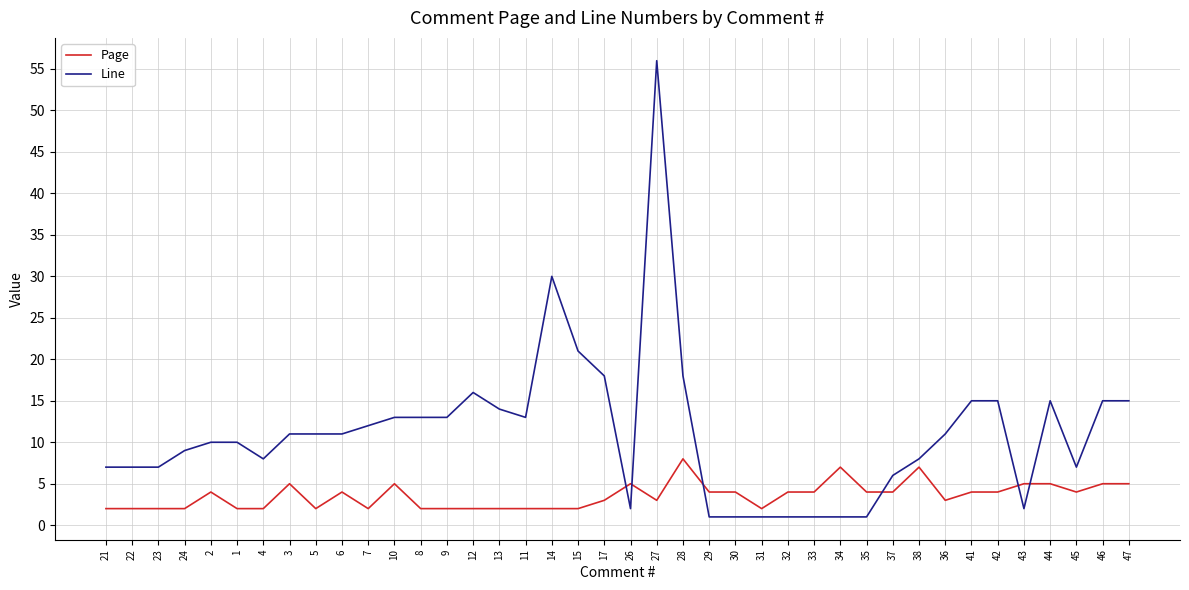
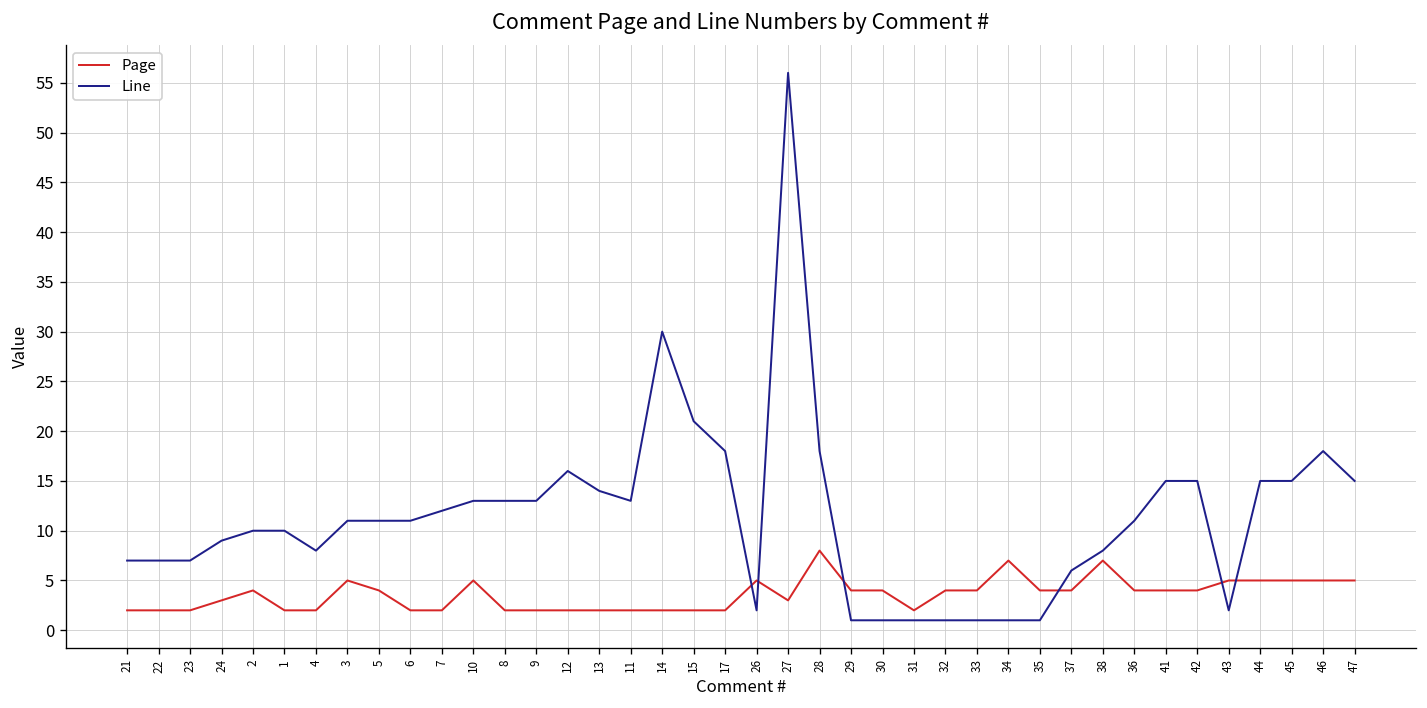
  {
    "Page": {
      "21": 2,
      "22": 2,
      "23": 2,
-     "24": 2,
+     "24": 3,
      "2": 4,
      "1": 2,
      "4": 2,
      "3": 5,
-     "5": 2,
-     "6": 4,
+     "5": 4,
+     "6": 2,
      "7": 2,
      "10": 5,
      "8": 2,
      "9": 2,
      "12": 2,
      "13": 2,
      "11": 2,
      "14": 2,
      "15": 2,
-     "17": 3,
+     "17": 2,
      "26": 5,
      "27": 3,
      "28": 8,
      "29": 4,
      "30": 4,
      "31": 2,
      "32": 4,
      "33": 4,
      "34": 7,
      "35": 4,
      "37": 4,
      "38": 7,
-     "36": 3,
+     "36": 4,
      "41": 4,
      "42": 4,
      "43": 5,
      "44": 5,
-     "45": 4,
+     "45": 5,
      "46": 5,
      "47": 5
    },
    "Line": {
      "21": 7,
      "22": 7,
      "23": 7,
      "24": 9,
      "2": 10,
      "1": 10,
      "4": 8,
      "3": 11,
      "5": 11,
      "6": 11,
      "7": 12,
      "10": 13,
      "8": 13,
      "9": 13,
      "12": 16,
      "13": 14,
      "11": 13,
      "14": 30,
      "15": 21,
      "17": 18,
      "26": 2,
      "27": 56,
      "28": 18,
      "29": 1,
      "30": 1,
      "31": 1,
      "32": 1,
      "33": 1,
      "34": 1,
      "35": 1,
      "37": 6,
      "38": 8,
      "36": 11,
      "41": 15,
      "42": 15,
      "43": 2,
      "44": 15,
-     "45": 7,
-     "46": 15,
+     "45": 15,
+     "46": 18,
      "47": 15
    }
  }
